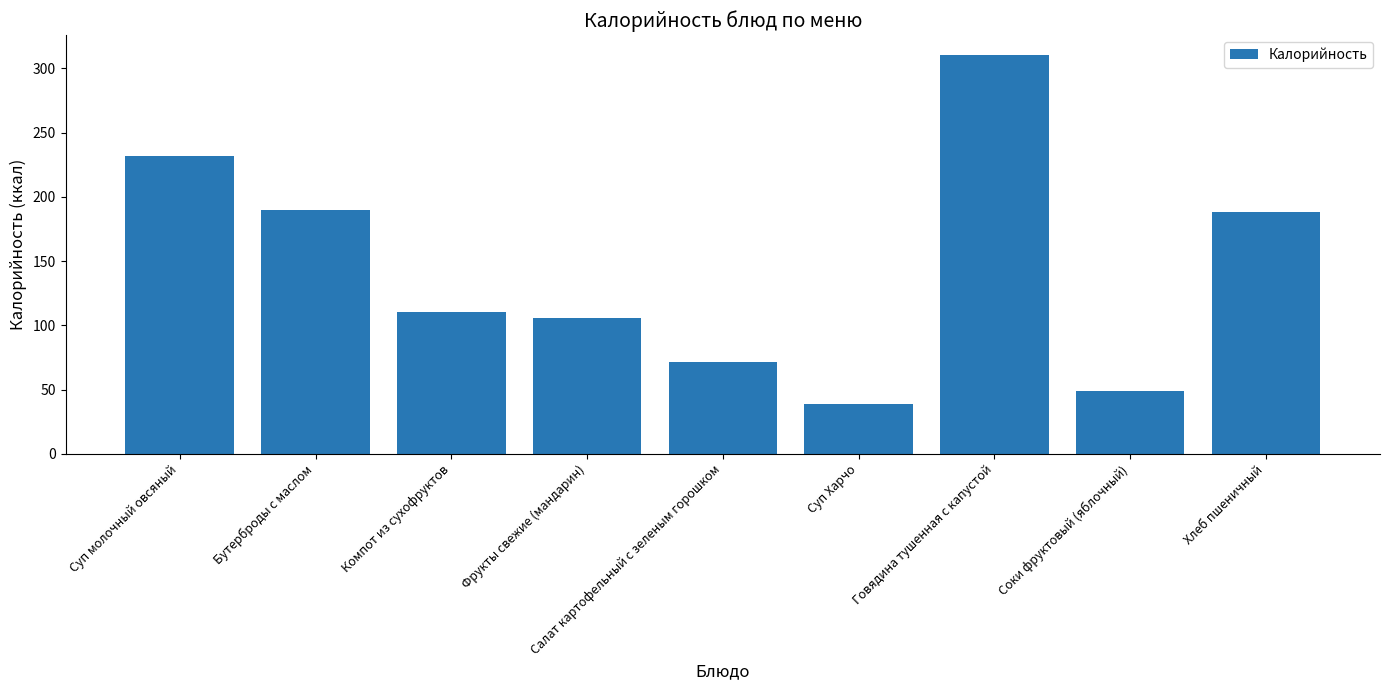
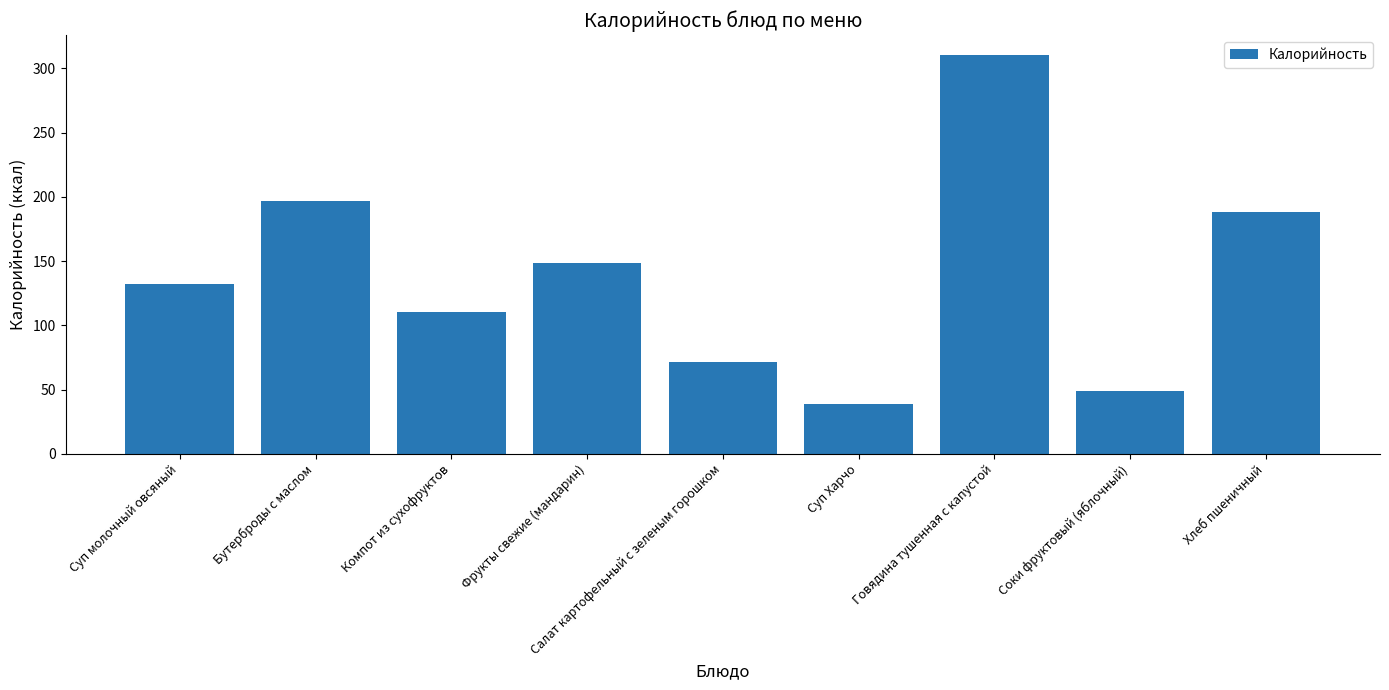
  {
-   "Суп молочный овсяный": 232,
-   "Бутерброды с маслом": 190,
+   "Суп молочный овсяный": 132,
+   "Бутерброды с маслом": 197,
    "Компот из сухофруктов": 110,
-   "Фрукты свежие (мандарин)": 106,
+   "Фрукты свежие (мандарин)": 148,
    "Салат картофельный с зеленым горошком": 72,
    "Суп Харчо": 38,
    "Говядина тушенная с капустой": 310,
    "Соки фруктовый (яблочный)": 49,
    "Хлеб пшеничный": 188
  }
